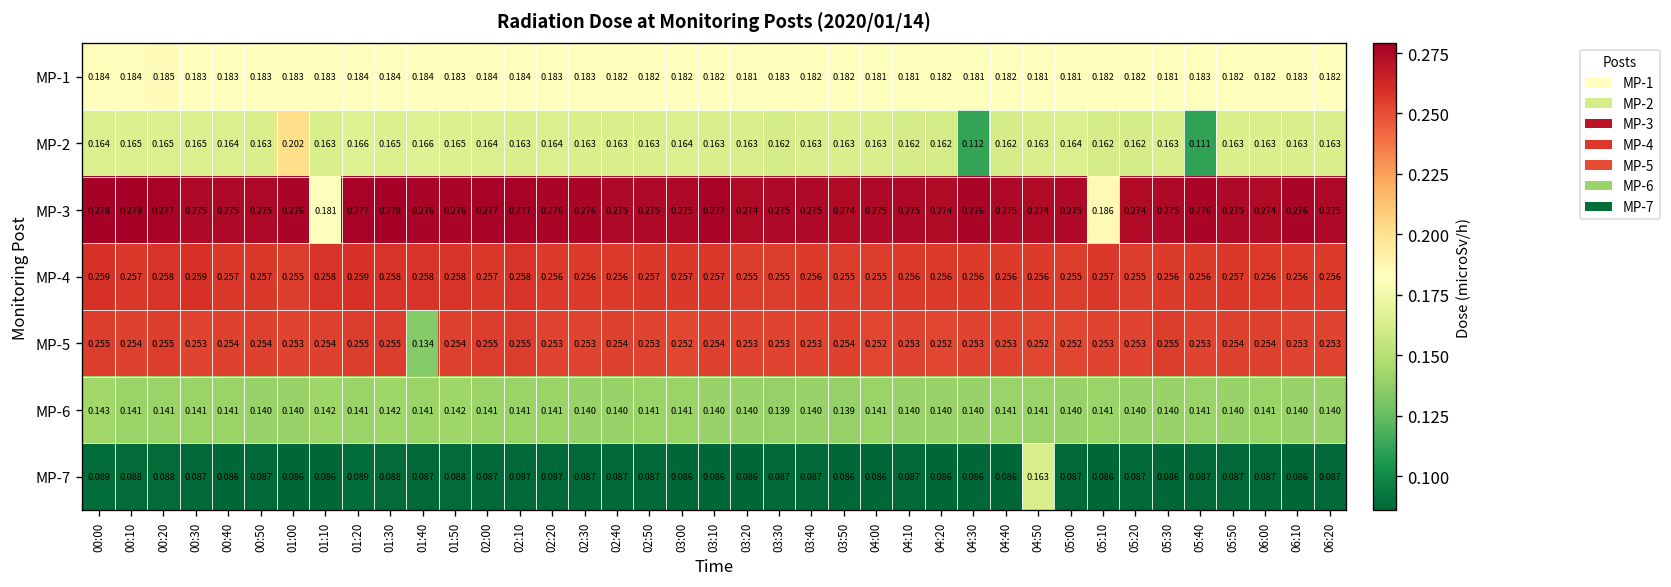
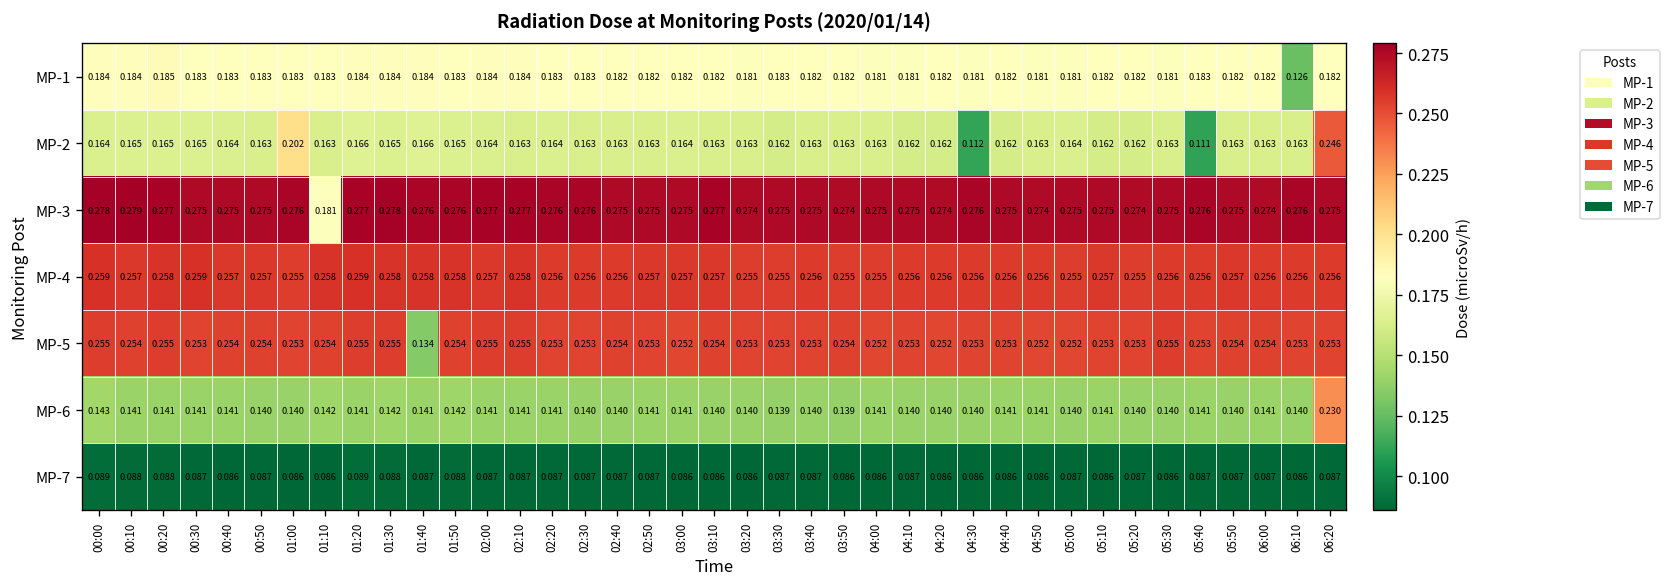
  {
    "MP-1": {
      "00:00": 0.184,
      "00:10": 0.184,
      "00:20": 0.185,
      "00:30": 0.183,
      "00:40": 0.183,
      "00:50": 0.183,
      "01:00": 0.183,
      "01:10": 0.183,
      "01:20": 0.184,
      "01:30": 0.184,
      "01:40": 0.184,
      "01:50": 0.183,
      "02:00": 0.184,
      "02:10": 0.184,
      "02:20": 0.183,
      "02:30": 0.183,
      "02:40": 0.182,
      "02:50": 0.182,
      "03:00": 0.182,
      "03:10": 0.182,
      "03:20": 0.181,
      "03:30": 0.183,
      "03:40": 0.182,
      "03:50": 0.182,
      "04:00": 0.181,
      "04:10": 0.181,
      "04:20": 0.182,
      "04:30": 0.181,
      "04:40": 0.182,
      "04:50": 0.181,
      "05:00": 0.181,
      "05:10": 0.182,
      "05:20": 0.182,
      "05:30": 0.181,
      "05:40": 0.183,
      "05:50": 0.182,
      "06:00": 0.182,
-     "06:10": 0.183,
+     "06:10": 0.126,
      "06:20": 0.182
    },
    "MP-2": {
      "00:00": 0.164,
      "00:10": 0.165,
      "00:20": 0.165,
      "00:30": 0.165,
      "00:40": 0.164,
      "00:50": 0.163,
      "01:00": 0.202,
      "01:10": 0.163,
      "01:20": 0.166,
      "01:30": 0.165,
      "01:40": 0.166,
      "01:50": 0.165,
      "02:00": 0.164,
      "02:10": 0.163,
      "02:20": 0.164,
      "02:30": 0.163,
      "02:40": 0.163,
      "02:50": 0.163,
      "03:00": 0.164,
      "03:10": 0.163,
      "03:20": 0.163,
      "03:30": 0.162,
      "03:40": 0.163,
      "03:50": 0.163,
      "04:00": 0.163,
      "04:10": 0.162,
      "04:20": 0.162,
      "04:30": 0.112,
      "04:40": 0.162,
      "04:50": 0.163,
      "05:00": 0.164,
      "05:10": 0.162,
      "05:20": 0.162,
      "05:30": 0.163,
      "05:40": 0.111,
      "05:50": 0.163,
      "06:00": 0.163,
      "06:10": 0.163,
-     "06:20": 0.163
+     "06:20": 0.246
    },
    "MP-3": {
      "00:00": 0.278,
      "00:10": 0.279,
      "00:20": 0.277,
      "00:30": 0.275,
      "00:40": 0.275,
      "00:50": 0.275,
      "01:00": 0.276,
      "01:10": 0.181,
      "01:20": 0.277,
      "01:30": 0.278,
      "01:40": 0.276,
      "01:50": 0.276,
      "02:00": 0.277,
      "02:10": 0.277,
      "02:20": 0.276,
      "02:30": 0.276,
      "02:40": 0.275,
      "02:50": 0.275,
      "03:00": 0.275,
      "03:10": 0.277,
      "03:20": 0.274,
      "03:30": 0.275,
      "03:40": 0.275,
      "03:50": 0.274,
      "04:00": 0.275,
      "04:10": 0.275,
      "04:20": 0.274,
      "04:30": 0.276,
      "04:40": 0.275,
      "04:50": 0.274,
      "05:00": 0.275,
-     "05:10": 0.186,
+     "05:10": 0.275,
      "05:20": 0.274,
      "05:30": 0.275,
      "05:40": 0.276,
      "05:50": 0.275,
      "06:00": 0.274,
      "06:10": 0.276,
      "06:20": 0.275
    },
    "MP-6": {
      "00:00": 0.143,
      "00:10": 0.141,
      "00:20": 0.141,
      "00:30": 0.141,
      "00:40": 0.141,
      "00:50": 0.140,
      "01:00": 0.140,
      "01:10": 0.142,
      "01:20": 0.141,
      "01:30": 0.142,
      "01:40": 0.141,
      "01:50": 0.142,
      "02:00": 0.141,
      "02:10": 0.141,
      "02:20": 0.141,
      "02:30": 0.140,
      "02:40": 0.140,
      "02:50": 0.141,
      "03:00": 0.141,
      "03:10": 0.140,
      "03:20": 0.140,
      "03:30": 0.139,
      "03:40": 0.140,
      "03:50": 0.139,
      "04:00": 0.141,
      "04:10": 0.140,
      "04:20": 0.140,
      "04:30": 0.140,
      "04:40": 0.141,
      "04:50": 0.141,
      "05:00": 0.140,
      "05:10": 0.141,
      "05:20": 0.140,
      "05:30": 0.140,
      "05:40": 0.141,
      "05:50": 0.140,
      "06:00": 0.141,
      "06:10": 0.140,
-     "06:20": 0.140
+     "06:20": 0.230
    },
    "MP-7": {
      "00:00": 0.089,
      "00:10": 0.088,
      "00:20": 0.088,
      "00:30": 0.087,
      "00:40": 0.086,
      "00:50": 0.087,
      "01:00": 0.086,
      "01:10": 0.086,
      "01:20": 0.089,
      "01:30": 0.088,
      "01:40": 0.087,
      "01:50": 0.088,
      "02:00": 0.087,
      "02:10": 0.087,
      "02:20": 0.087,
      "02:30": 0.087,
      "02:40": 0.087,
      "02:50": 0.087,
      "03:00": 0.086,
      "03:10": 0.086,
      "03:20": 0.086,
      "03:30": 0.087,
      "03:40": 0.087,
      "03:50": 0.086,
      "04:00": 0.086,
      "04:10": 0.087,
      "04:20": 0.086,
      "04:30": 0.086,
      "04:40": 0.086,
-     "04:50": 0.163,
+     "04:50": 0.086,
      "05:00": 0.087,
      "05:10": 0.086,
      "05:20": 0.087,
      "05:30": 0.086,
      "05:40": 0.087,
      "05:50": 0.087,
      "06:00": 0.087,
      "06:10": 0.086,
      "06:20": 0.087
    }
  }
